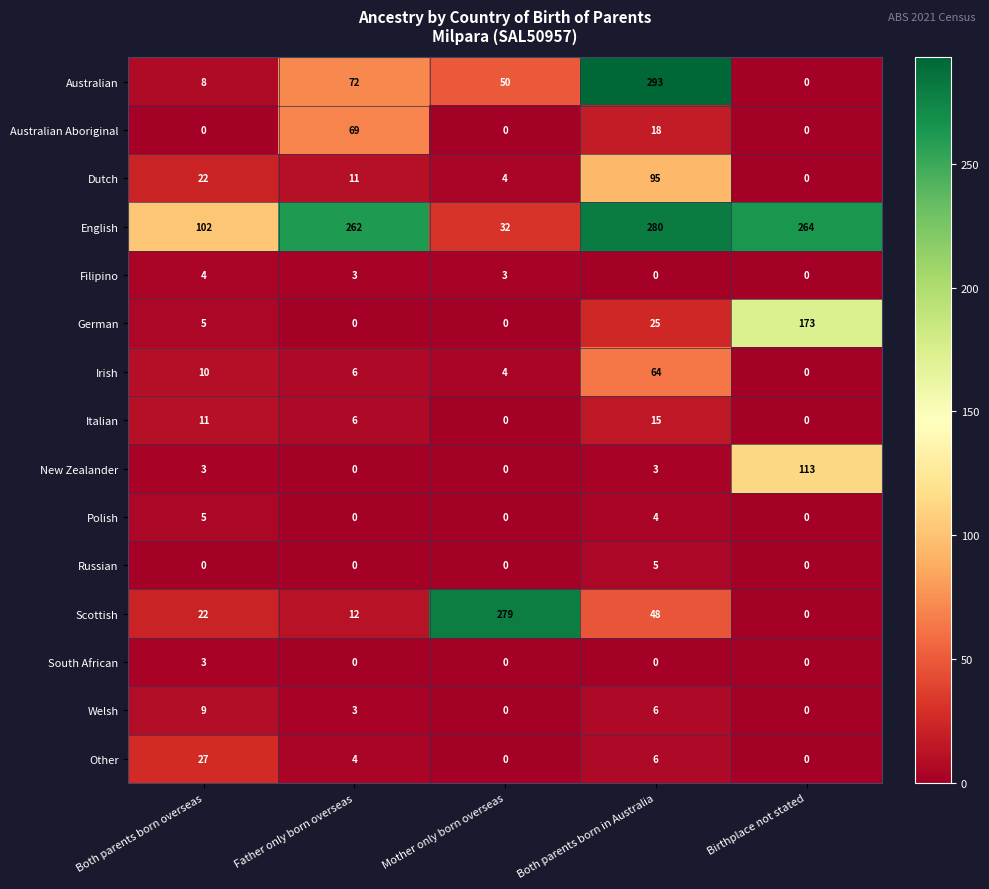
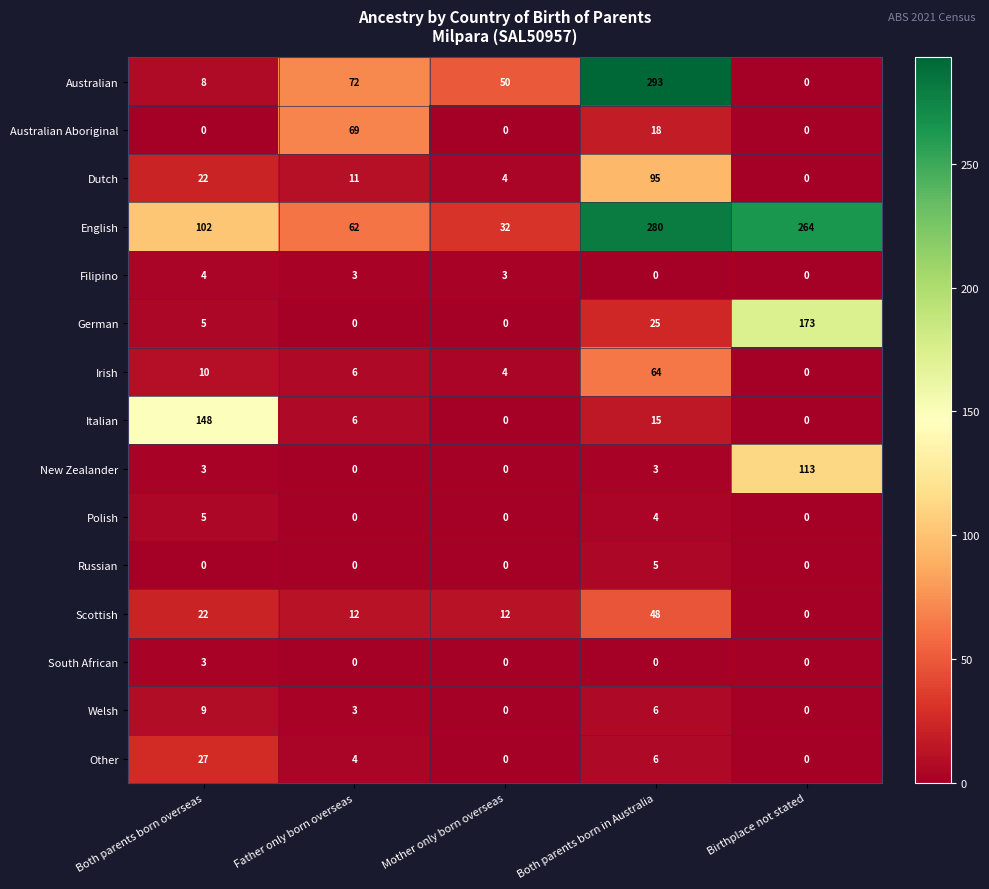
  {
    "Australian": {
      "Both parents born overseas": 8,
      "Father only born overseas": 72,
      "Mother only born overseas": 50,
      "Both parents born in Australia": 293,
      "Birthplace not stated": 0
    },
    "Australian Aboriginal": {
      "Both parents born overseas": 0,
      "Father only born overseas": 69,
      "Mother only born overseas": 0,
      "Both parents born in Australia": 18,
      "Birthplace not stated": 0
    },
    "Dutch": {
      "Both parents born overseas": 22,
      "Father only born overseas": 11,
      "Mother only born overseas": 4,
      "Both parents born in Australia": 95,
      "Birthplace not stated": 0
    },
    "English": {
      "Both parents born overseas": 102,
-     "Father only born overseas": 262,
+     "Father only born overseas": 62,
      "Mother only born overseas": 32,
      "Both parents born in Australia": 280,
      "Birthplace not stated": 264
    },
    "Filipino": {
      "Both parents born overseas": 4,
      "Father only born overseas": 3,
      "Mother only born overseas": 3,
      "Both parents born in Australia": 0,
      "Birthplace not stated": 0
    },
    "German": {
      "Both parents born overseas": 5,
      "Father only born overseas": 0,
      "Mother only born overseas": 0,
      "Both parents born in Australia": 25,
      "Birthplace not stated": 173
    },
    "Irish": {
      "Both parents born overseas": 10,
      "Father only born overseas": 6,
      "Mother only born overseas": 4,
      "Both parents born in Australia": 64,
      "Birthplace not stated": 0
    },
    "Italian": {
-     "Both parents born overseas": 11,
+     "Both parents born overseas": 148,
      "Father only born overseas": 6,
      "Mother only born overseas": 0,
      "Both parents born in Australia": 15,
      "Birthplace not stated": 0
    },
    "New Zealander": {
      "Both parents born overseas": 3,
      "Father only born overseas": 0,
      "Mother only born overseas": 0,
      "Both parents born in Australia": 3,
      "Birthplace not stated": 113
    },
    "Polish": {
      "Both parents born overseas": 5,
      "Father only born overseas": 0,
      "Mother only born overseas": 0,
      "Both parents born in Australia": 4,
      "Birthplace not stated": 0
    },
    "Russian": {
      "Both parents born overseas": 0,
      "Father only born overseas": 0,
      "Mother only born overseas": 0,
      "Both parents born in Australia": 5,
      "Birthplace not stated": 0
    },
    "Scottish": {
      "Both parents born overseas": 22,
      "Father only born overseas": 12,
-     "Mother only born overseas": 279,
+     "Mother only born overseas": 12,
      "Both parents born in Australia": 48,
      "Birthplace not stated": 0
    },
    "South African": {
      "Both parents born overseas": 3,
      "Father only born overseas": 0,
      "Mother only born overseas": 0,
      "Both parents born in Australia": 0,
      "Birthplace not stated": 0
    },
    "Welsh": {
      "Both parents born overseas": 9,
      "Father only born overseas": 3,
      "Mother only born overseas": 0,
      "Both parents born in Australia": 6,
      "Birthplace not stated": 0
    },
    "Other": {
      "Both parents born overseas": 27,
      "Father only born overseas": 4,
      "Mother only born overseas": 0,
      "Both parents born in Australia": 6,
      "Birthplace not stated": 0
    }
  }
